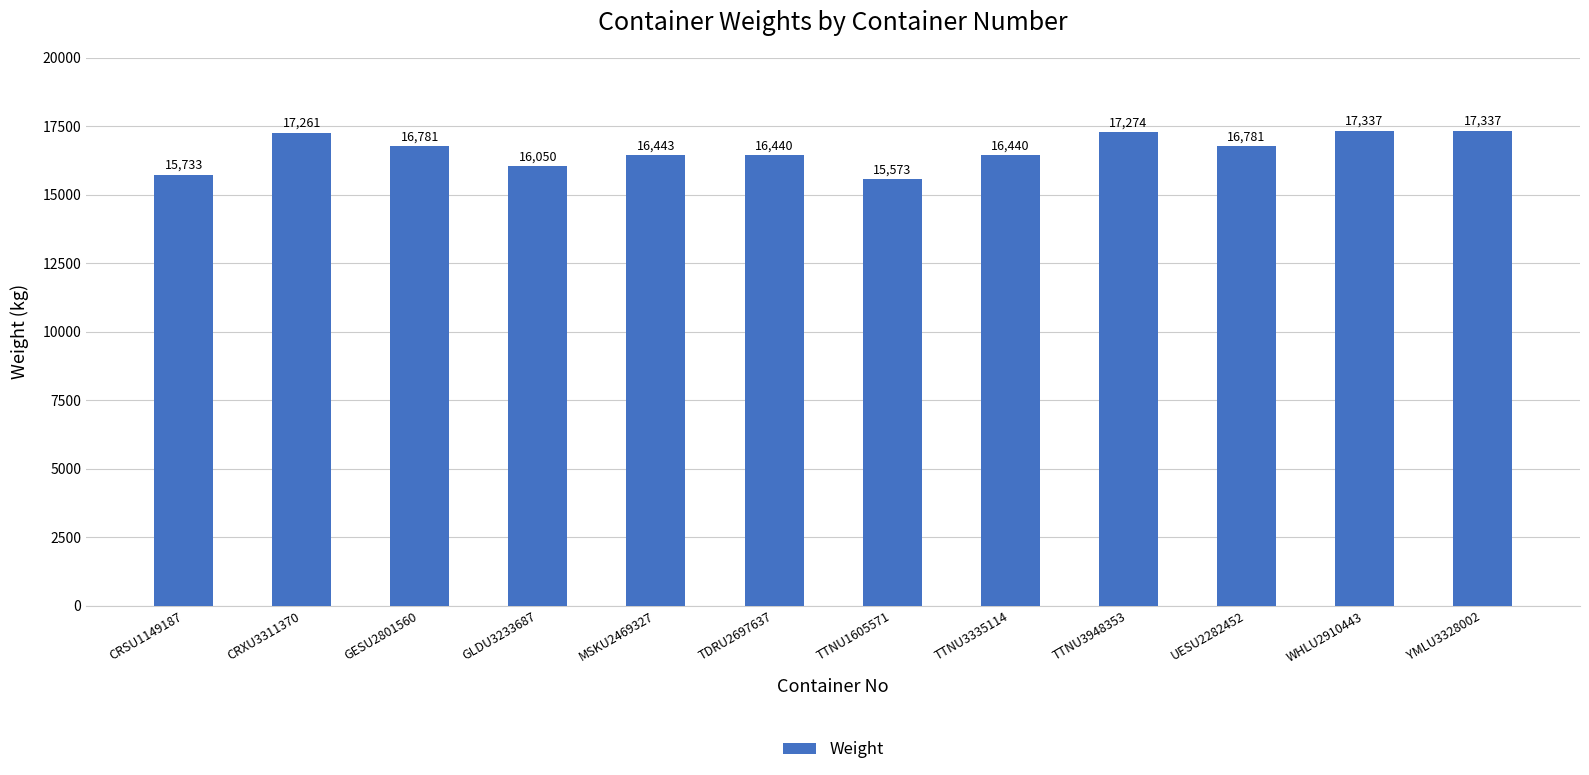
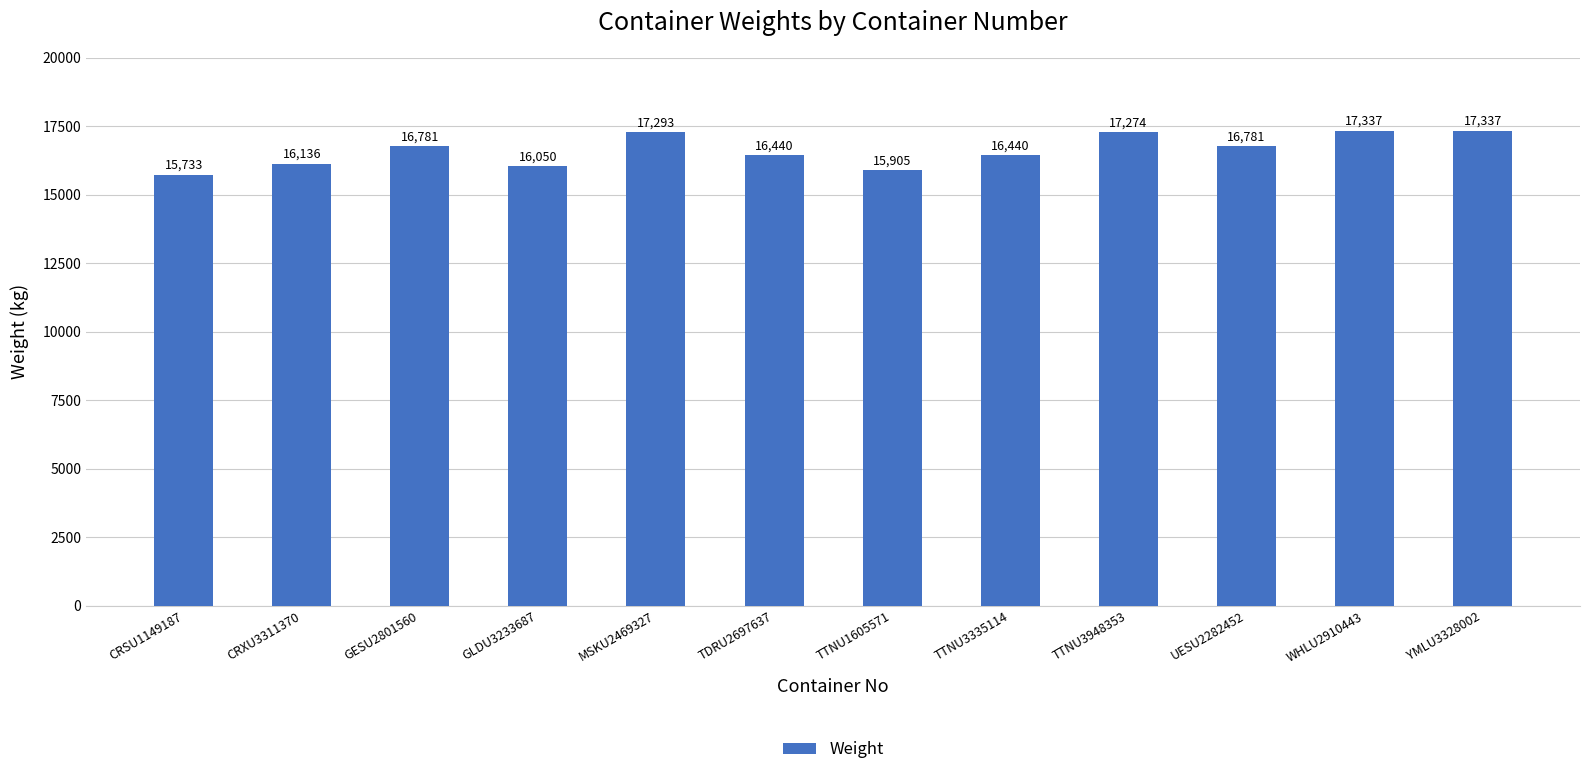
  {
    "CRSU1149187": "15,733",
-   "CRXU3311370": "17,261",
+   "CRXU3311370": "16,136",
    "GESU2801560": "16,781",
    "GLDU3233687": "16,050",
-   "MSKU2469327": "16,443",
+   "MSKU2469327": "17,293",
    "TDRU2697637": "16,440",
-   "TTNU1605571": "15,573",
+   "TTNU1605571": "15,905",
    "TTNU3335114": "16,440",
    "TTNU3948353": "17,274",
    "UESU2282452": "16,781",
    "WHLU2910443": "17,337",
    "YMLU3328002": "17,337"
  }
